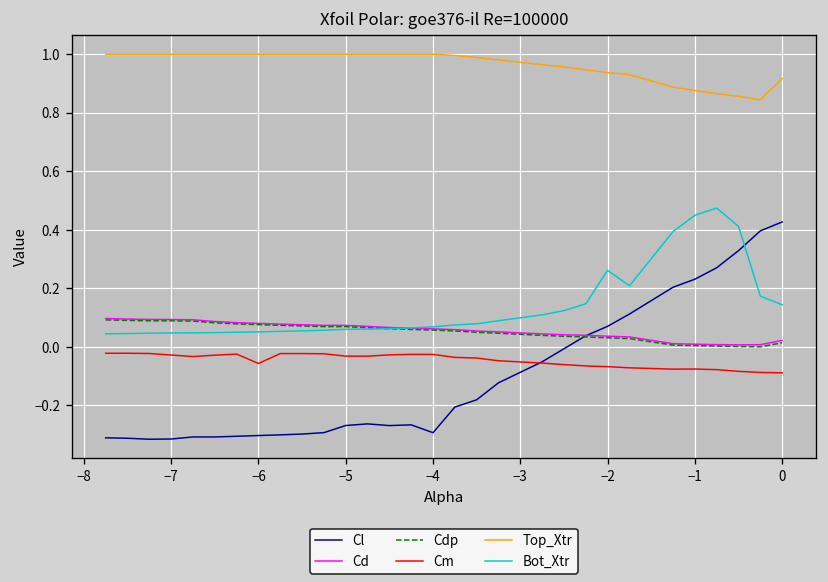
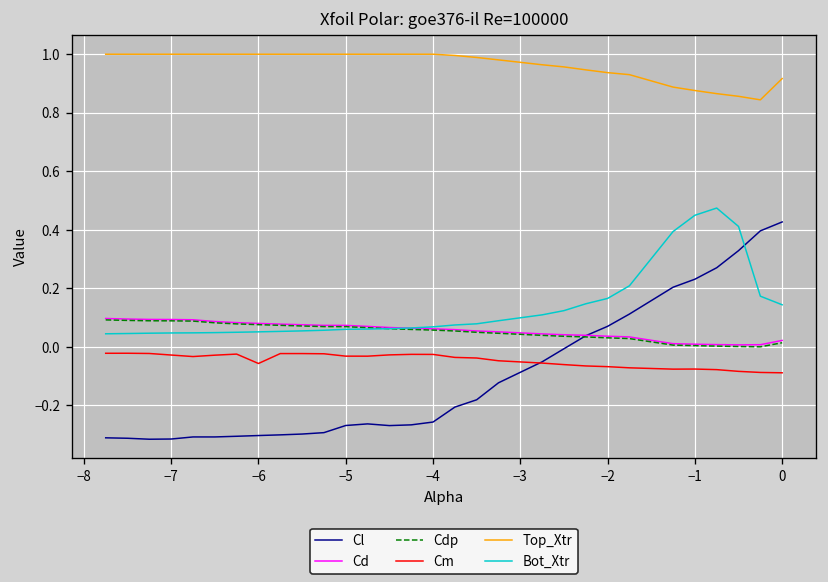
  {
    "Cl": {
      "−7": -0.31,
      "−6": -0.30,
      "−5": -0.27,
-     "−4": -0.29,
+     "−4": -0.26,
      "−2": 0.07,
      "−1": 0.23,
      "0": 0.43
    },
    "Cm": {
      "−7": -0.03,
      "−6": -0.06,
      "−5": -0.03,
      "−4": -0.03,
      "−2": -0.07,
      "−1": -0.08,
      "0": -0.09
    },
    "Top_Xtr": {
      "−7": 1.00,
      "−6": 1.00,
      "−5": 1.00,
      "−4": 1.00,
      "−2": 0.94,
      "−1": 0.88,
      "0": 0.92
    },
    "Bot_Xtr": {
      "−7": 0.05,
      "−6": 0.05,
-     "−2": 0.26,
+     "−2": 0.17,
      "−1": 0.45,
      "0": 0.14
    }
  }
